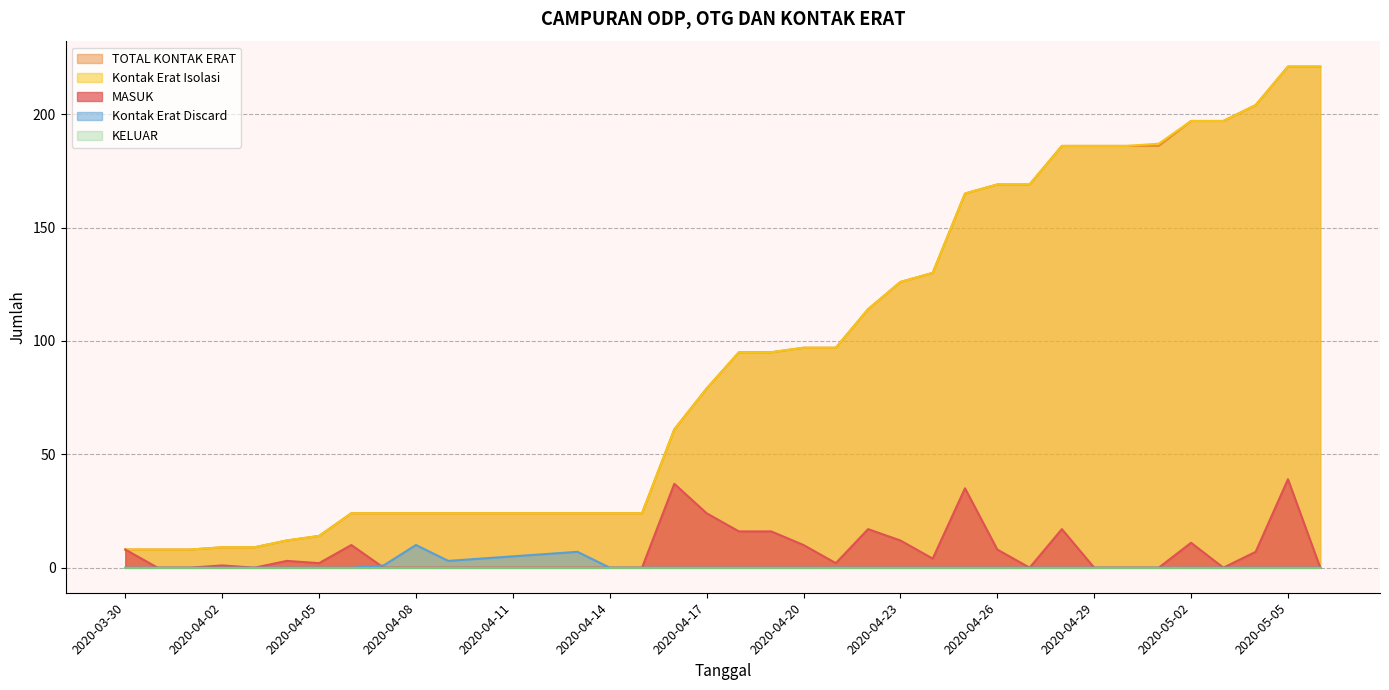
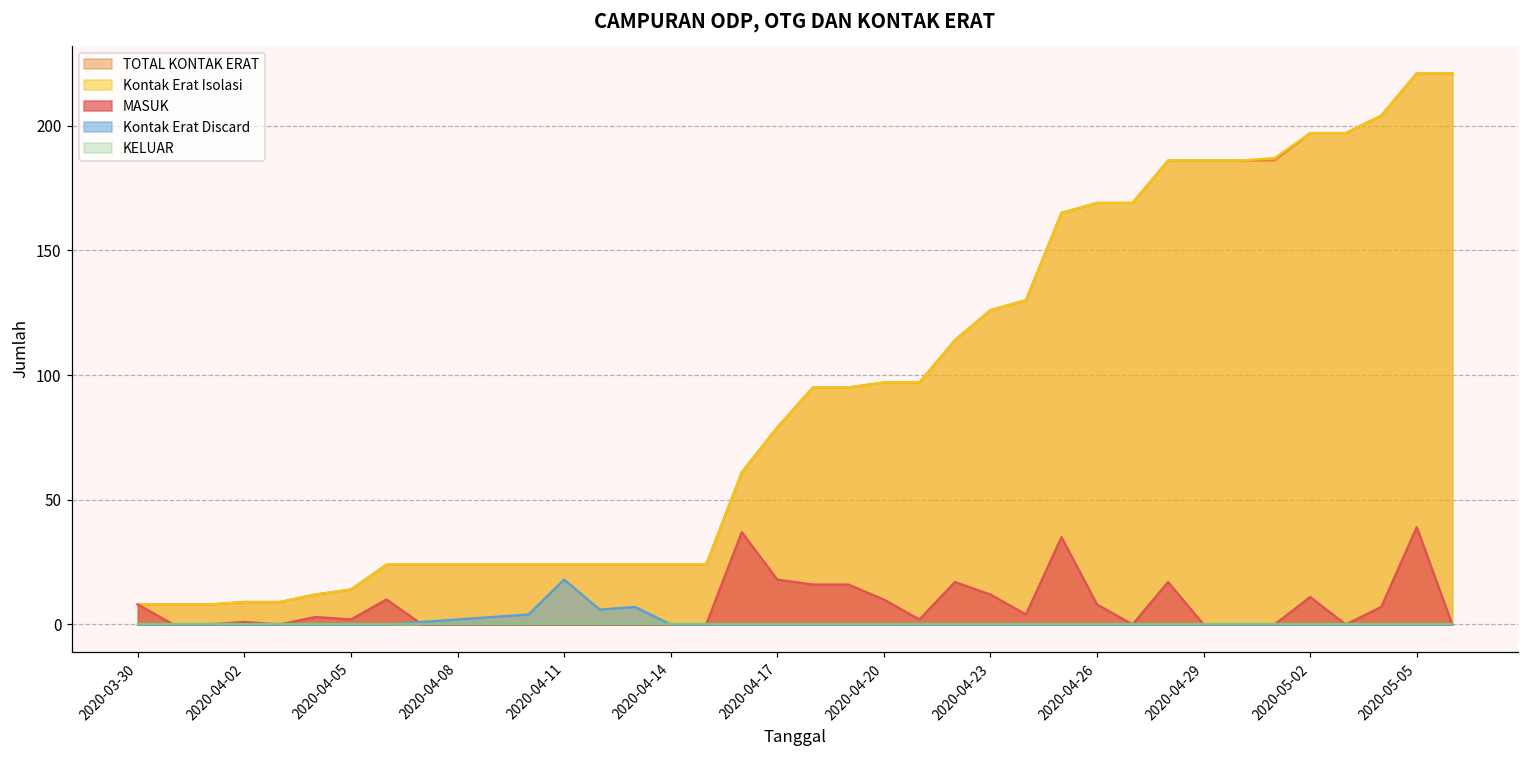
  {
    "MASUK": {
      "2020-04-05": 2,
-     "2020-04-17": 24,
+     "2020-04-17": 18,
      "2020-04-20": 10,
      "2020-04-23": 12,
      "2020-04-26": 8,
      "2020-05-02": 11,
      "2020-05-05": 39
    },
    "Kontak Erat Discard": {
-     "2020-04-08": 10,
-     "2020-04-11": 5
+     "2020-04-08": 2,
+     "2020-04-11": 18
    }
  }
